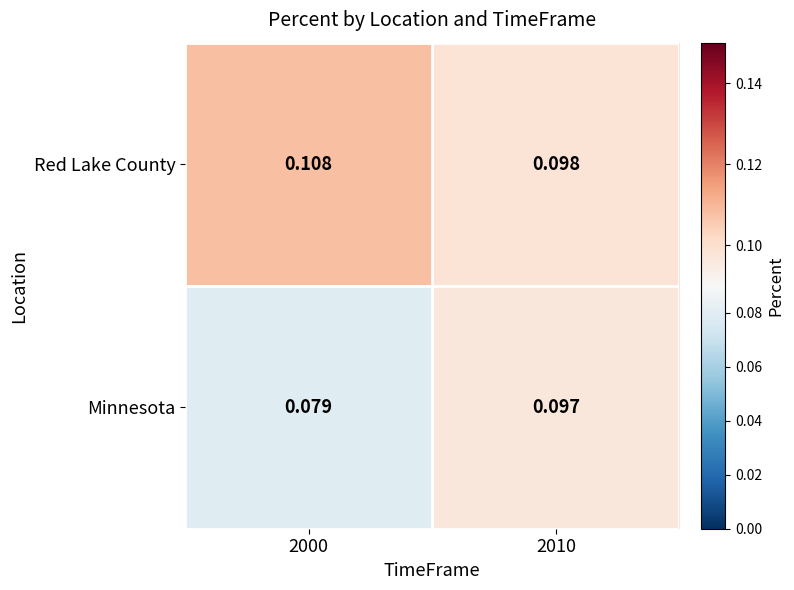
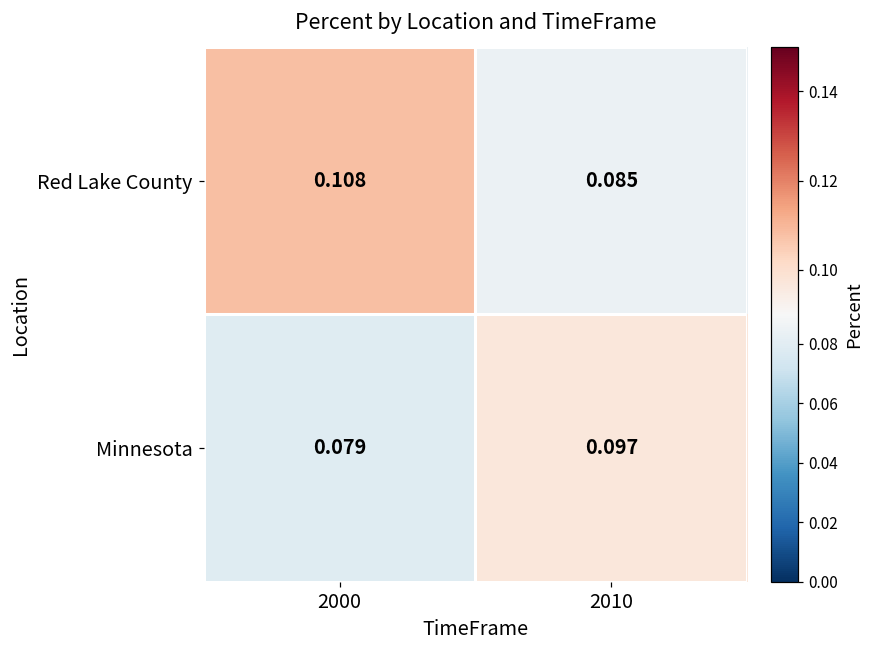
  {
    "Red Lake County": {
      "2000": 0.108,
-     "2010": 0.098
+     "2010": 0.085
    },
    "Minnesota": {
      "2000": 0.079,
      "2010": 0.097
    }
  }
